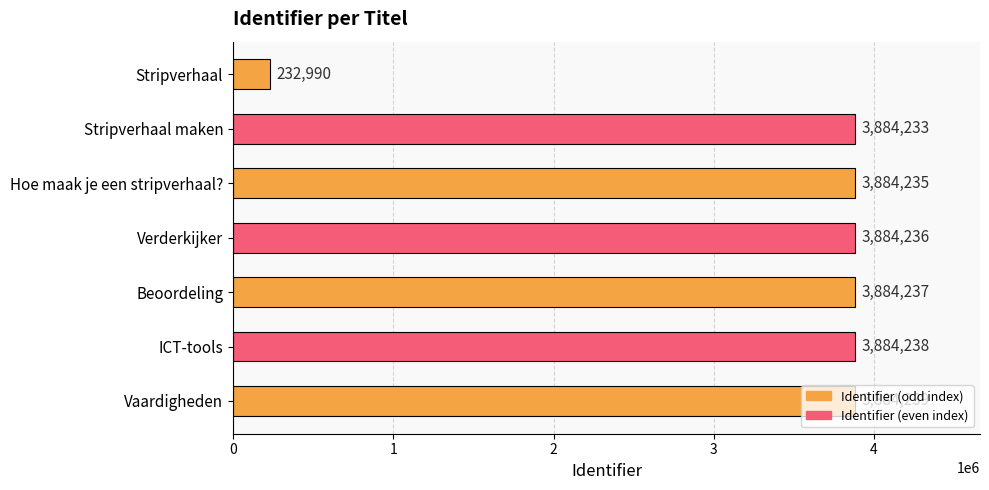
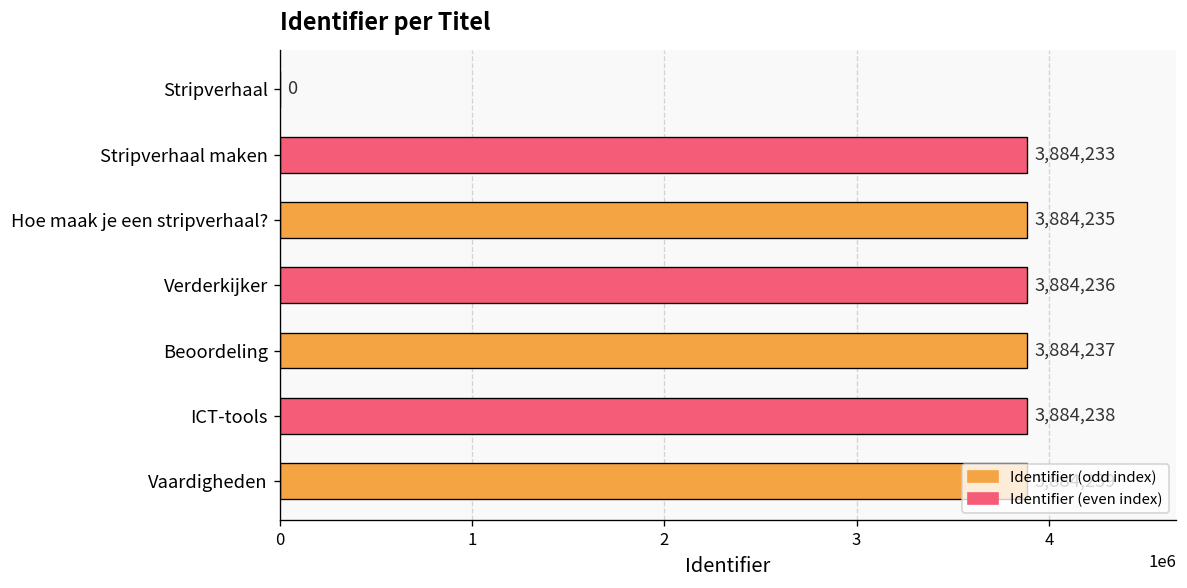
  {
-   "Stripverhaal": "232,990",
+   "Stripverhaal": "0",
    "Stripverhaal maken": "3,884,233",
    "Hoe maak je een stripverhaal?": "3,884,235",
    "Verderkijker": "3,884,236",
    "Beoordeling": "3,884,237",
    "ICT-tools": "3,884,238"
  }
